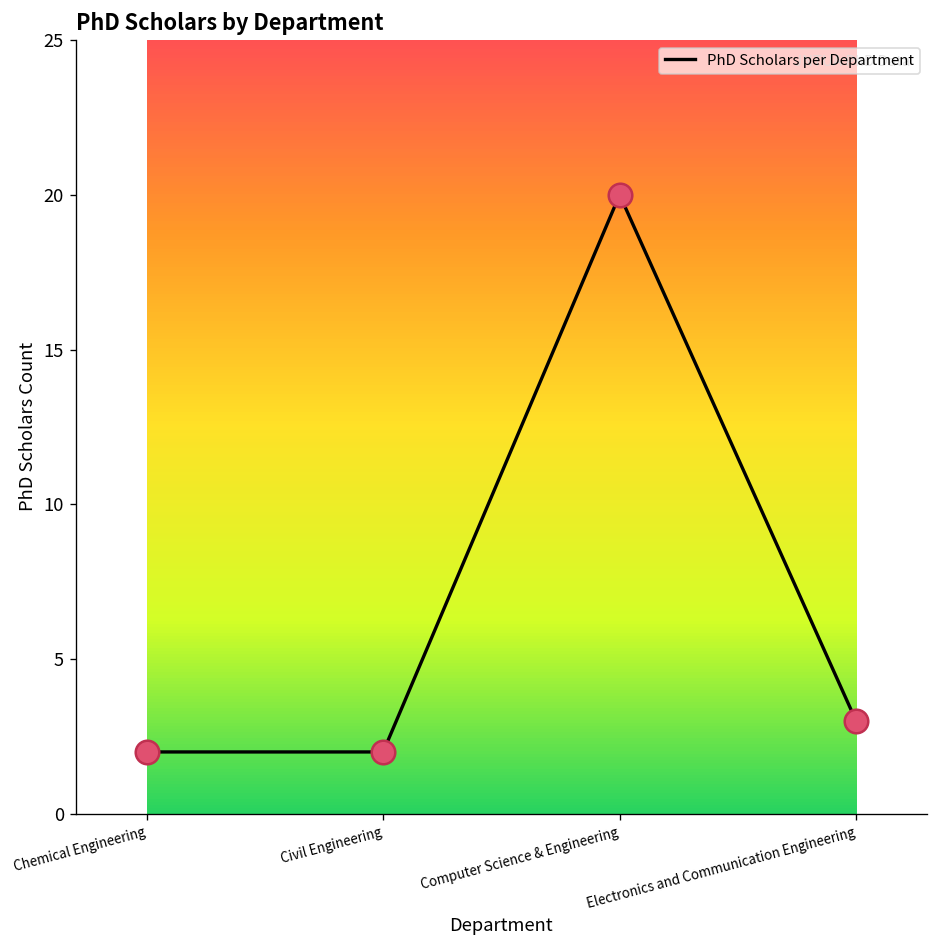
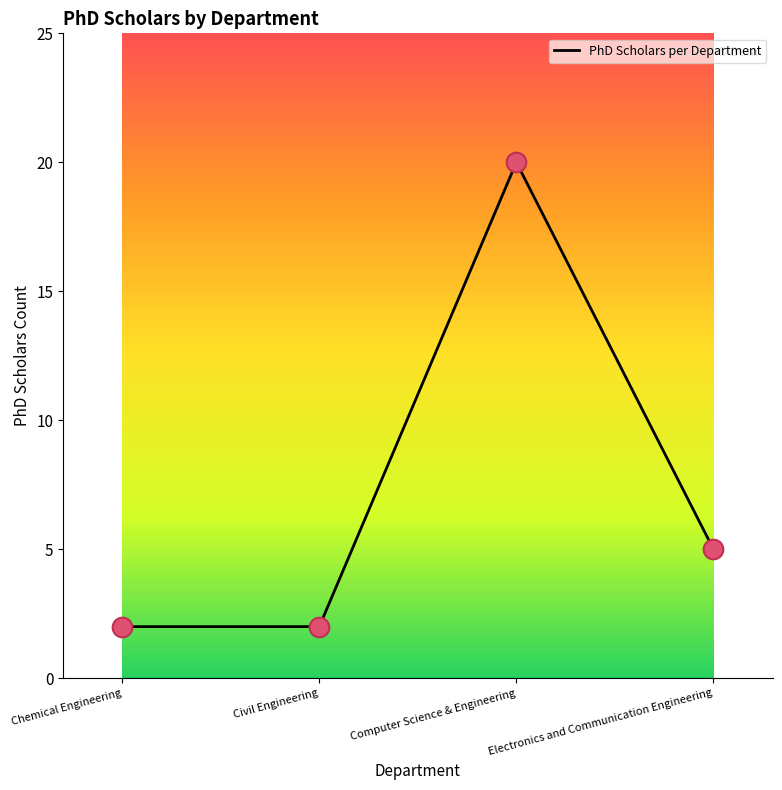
  {
    "Chemical Engineering": 2,
    "Civil Engineering": 2,
    "Computer Science & Engineering": 20,
-   "Electronics and Communication Engineering": 3
+   "Electronics and Communication Engineering": 5
  }
